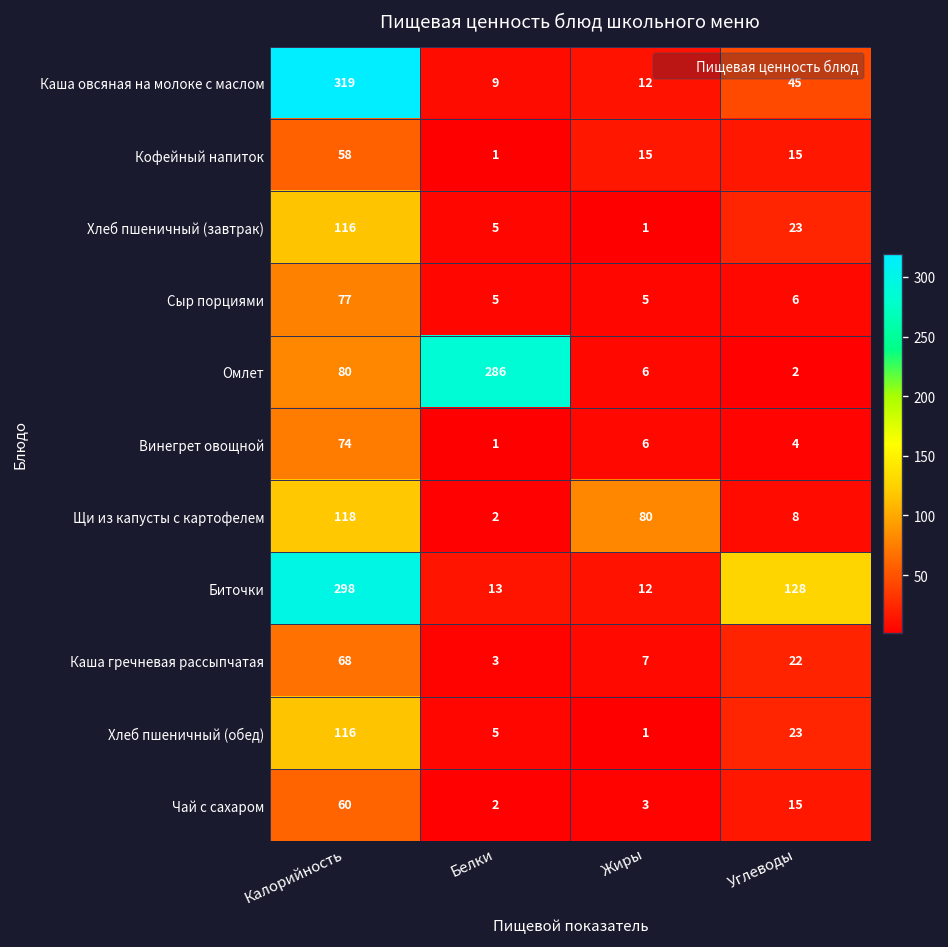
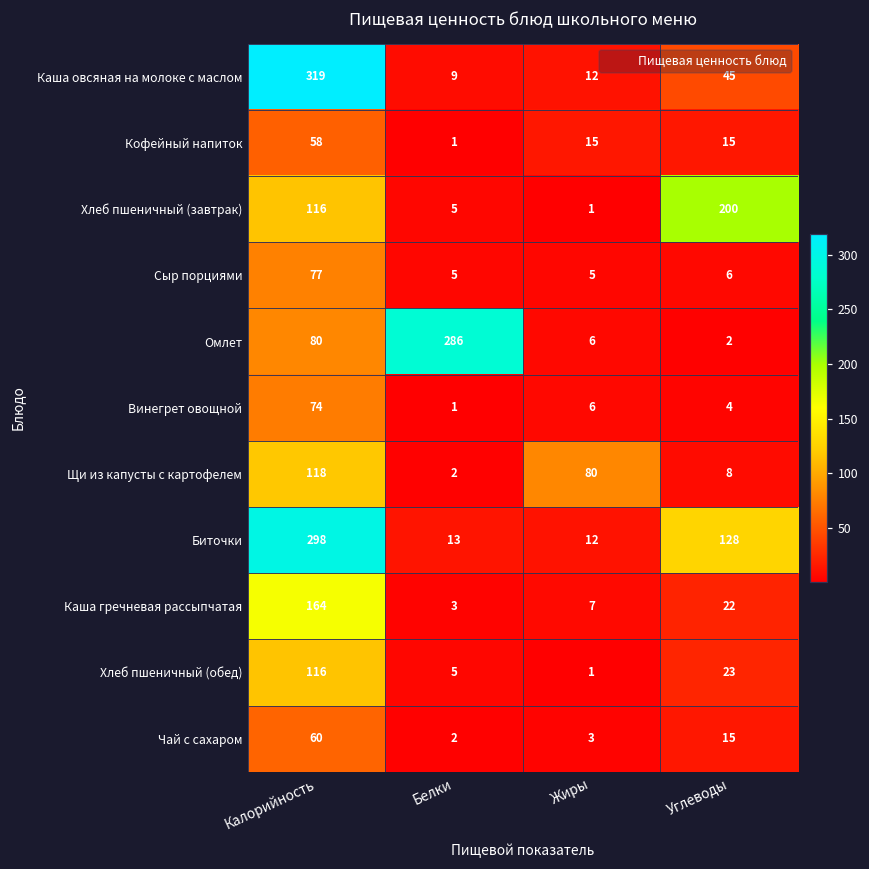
  {
    "Каша овсяная на молоке с маслом": {
      "Калорийность": 319,
      "Белки": 9,
      "Жиры": 12
    },
    "Кофейный напиток": {
      "Калорийность": 58,
      "Белки": 1,
      "Жиры": 15,
      "Углеводы": 15
    },
    "Хлеб пшеничный (завтрак)": {
      "Калорийность": 116,
      "Белки": 5,
      "Жиры": 1,
-     "Углеводы": 23
+     "Углеводы": 200
    },
    "Сыр порциями": {
      "Калорийность": 77,
      "Белки": 5,
      "Жиры": 5,
      "Углеводы": 6
    },
    "Омлет": {
      "Калорийность": 80,
      "Белки": 286,
      "Жиры": 6,
      "Углеводы": 2
    },
    "Винегрет овощной": {
      "Калорийность": 74,
      "Белки": 1,
      "Жиры": 6,
      "Углеводы": 4
    },
    "Щи из капусты с картофелем": {
      "Калорийность": 118,
      "Белки": 2,
      "Жиры": 80,
      "Углеводы": 8
    },
    "Биточки": {
      "Калорийность": 298,
      "Белки": 13,
      "Жиры": 12,
      "Углеводы": 128
    },
    "Каша гречневая рассыпчатая": {
-     "Калорийность": 68,
+     "Калорийность": 164,
      "Белки": 3,
      "Жиры": 7,
      "Углеводы": 22
    },
    "Хлеб пшеничный (обед)": {
      "Калорийность": 116,
      "Белки": 5,
      "Жиры": 1,
      "Углеводы": 23
    },
    "Чай с сахаром": {
      "Калорийность": 60,
      "Белки": 2,
      "Жиры": 3,
      "Углеводы": 15
    }
  }
